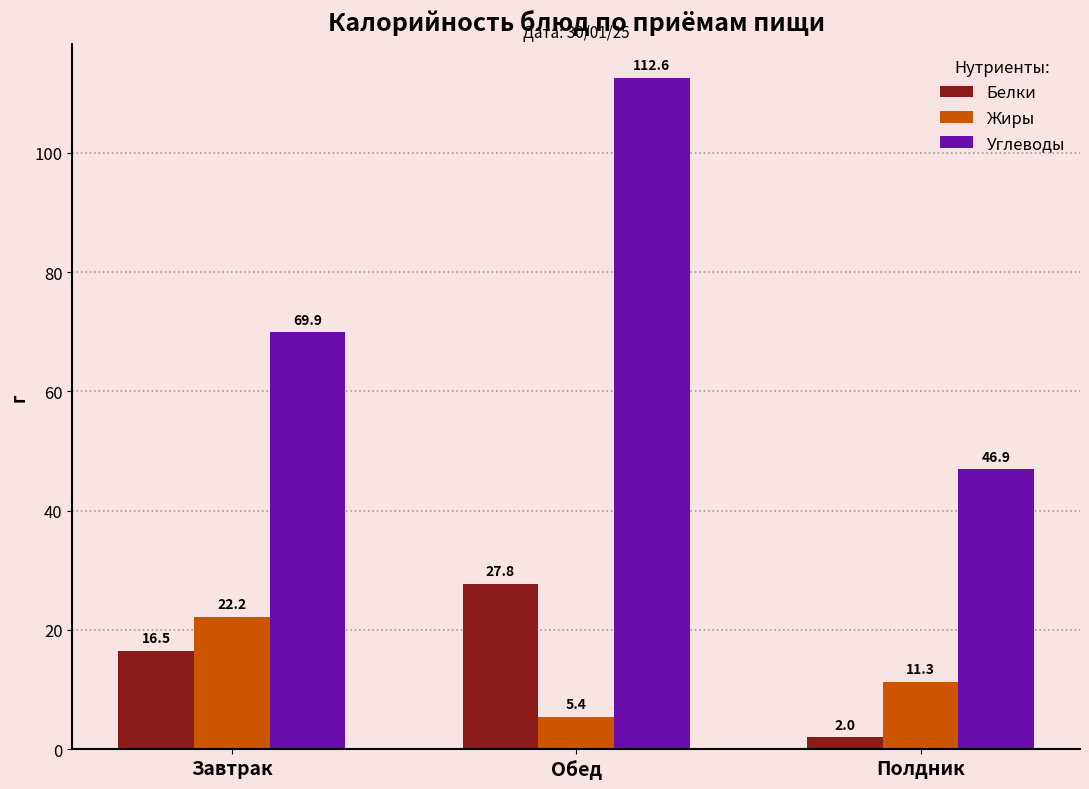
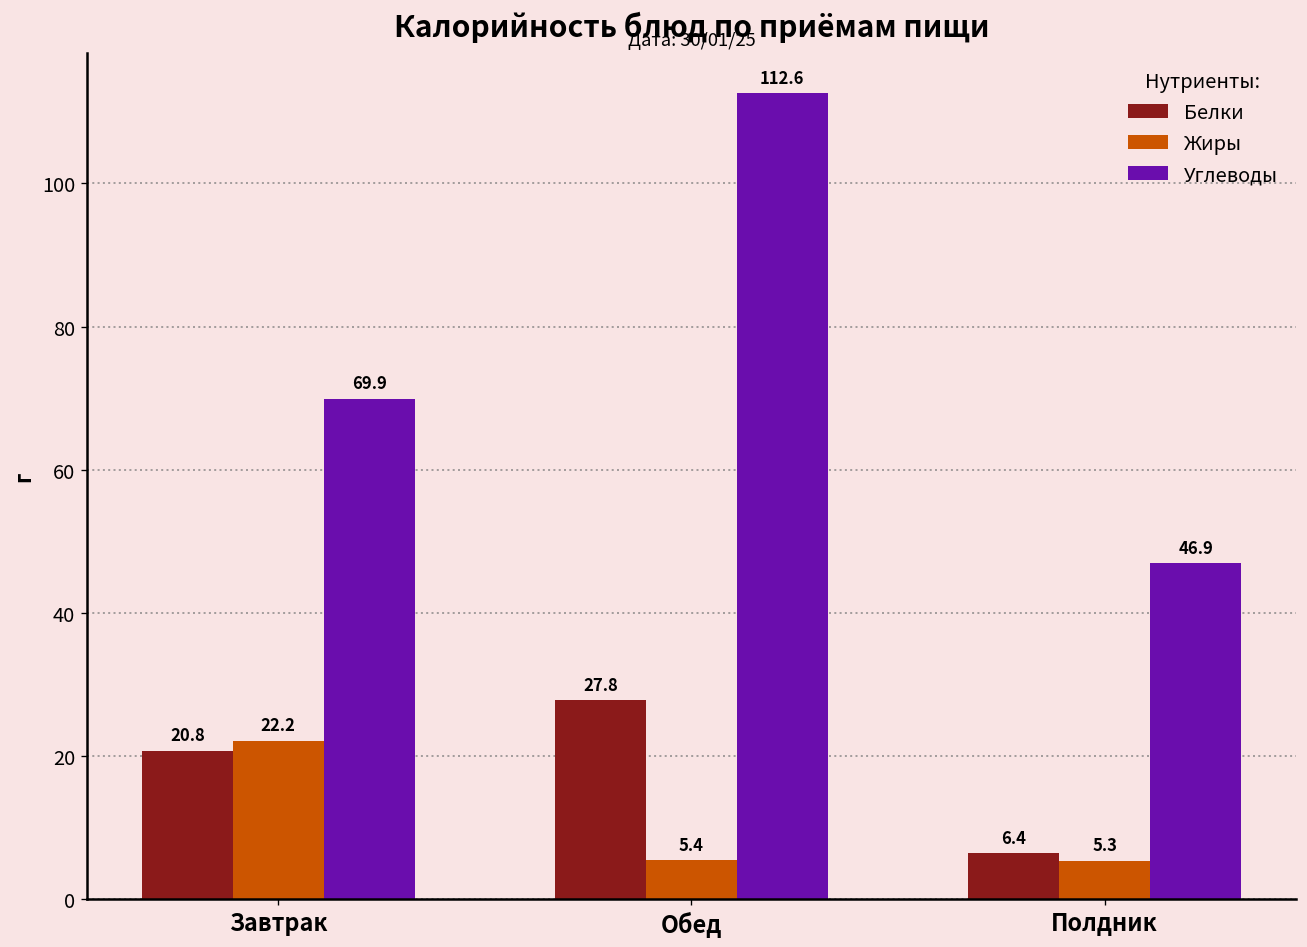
  {
    "Белки": {
-     "Завтрак": 16.5,
+     "Завтрак": 20.8,
      "Обед": 27.8,
-     "Полдник": 2.0
+     "Полдник": 6.4
    },
    "Жиры": {
      "Завтрак": 22.2,
      "Обед": 5.4,
-     "Полдник": 11.3
+     "Полдник": 5.3
    },
    "Углеводы": {
      "Завтрак": 69.9,
      "Обед": 112.6,
      "Полдник": 46.9
    }
  }
